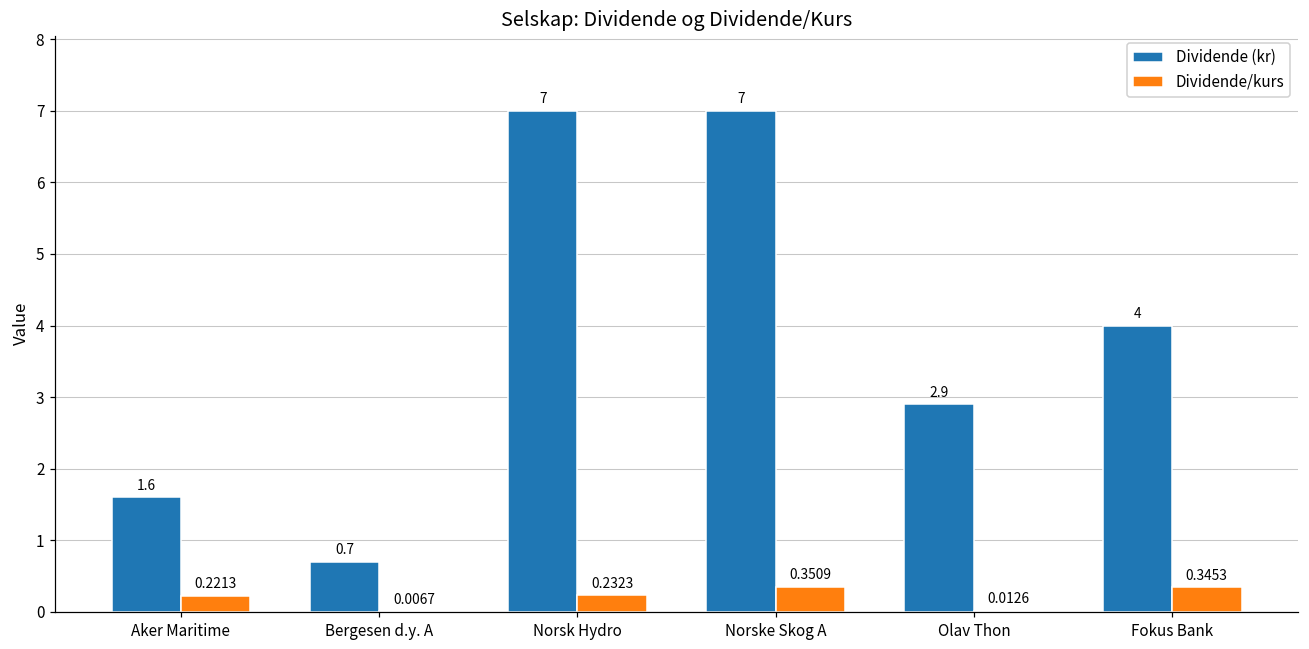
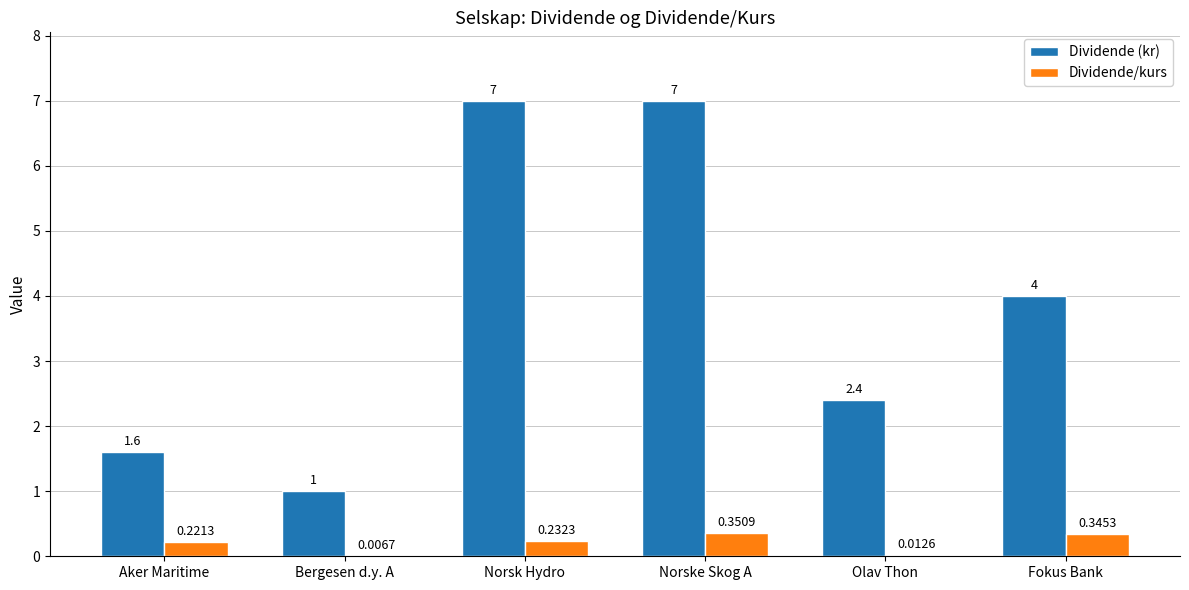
  {
    "Dividende (kr)": {
      "Aker Maritime": 1.6,
-     "Bergesen d.y. A": 0.7,
+     "Bergesen d.y. A": 1,
      "Norsk Hydro": 7,
      "Norske Skog A": 7,
-     "Olav Thon": 2.9,
+     "Olav Thon": 2.4,
      "Fokus Bank": 4
    },
    "Dividende/kurs": {
      "Aker Maritime": 0.2213,
      "Bergesen d.y. A": 0.0067,
      "Norsk Hydro": 0.2323,
      "Norske Skog A": 0.3509,
      "Olav Thon": 0.0126,
      "Fokus Bank": 0.3453
    }
  }
